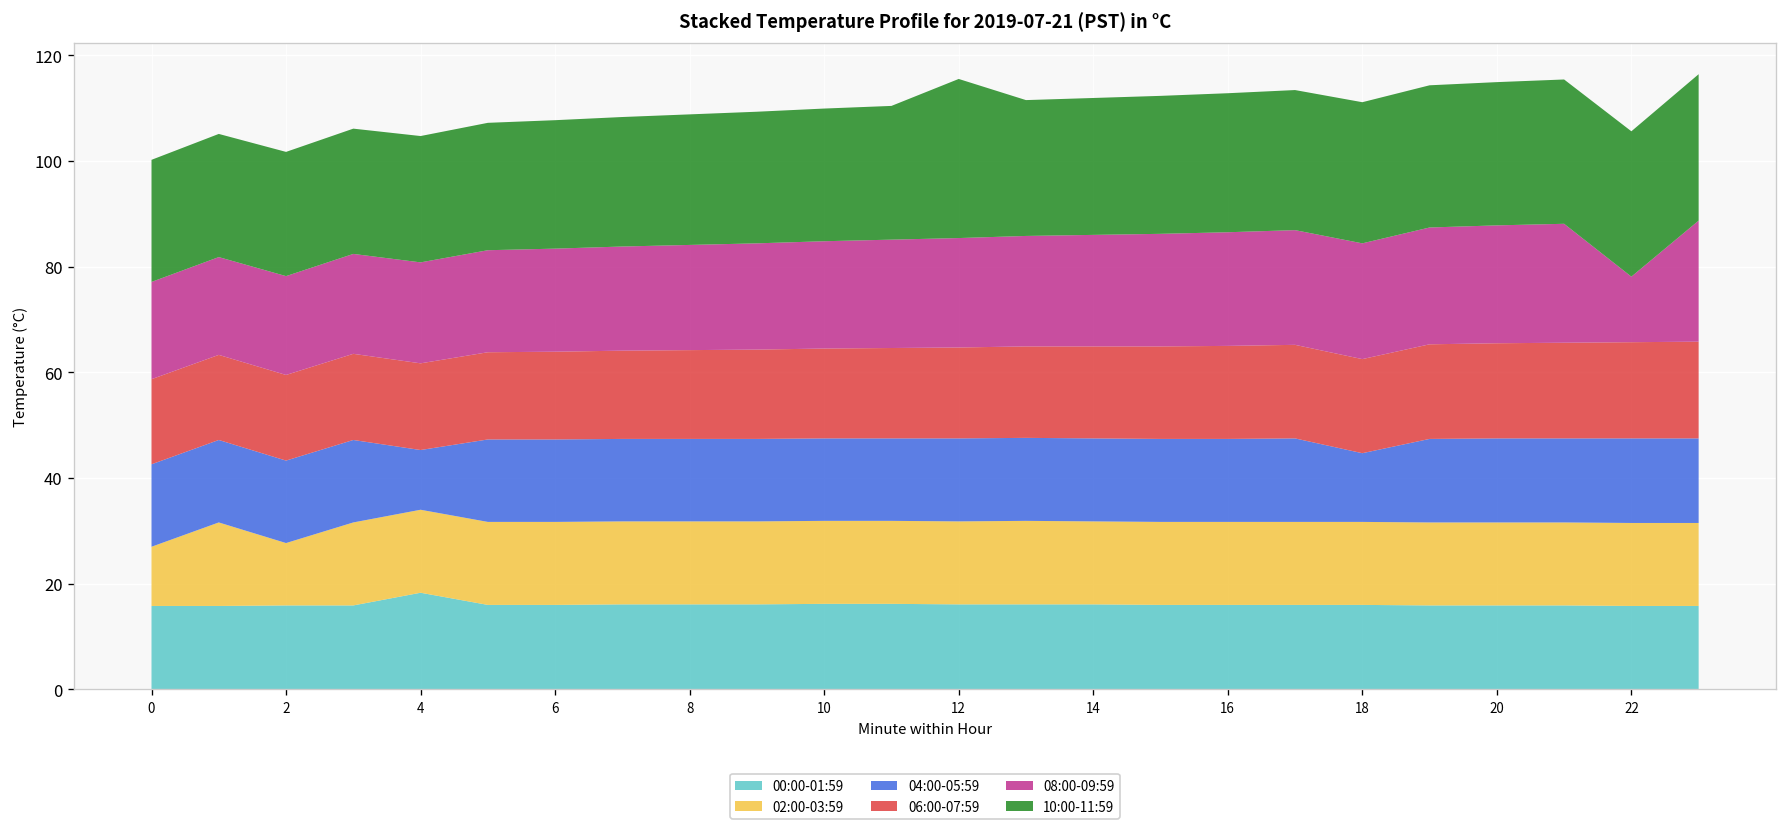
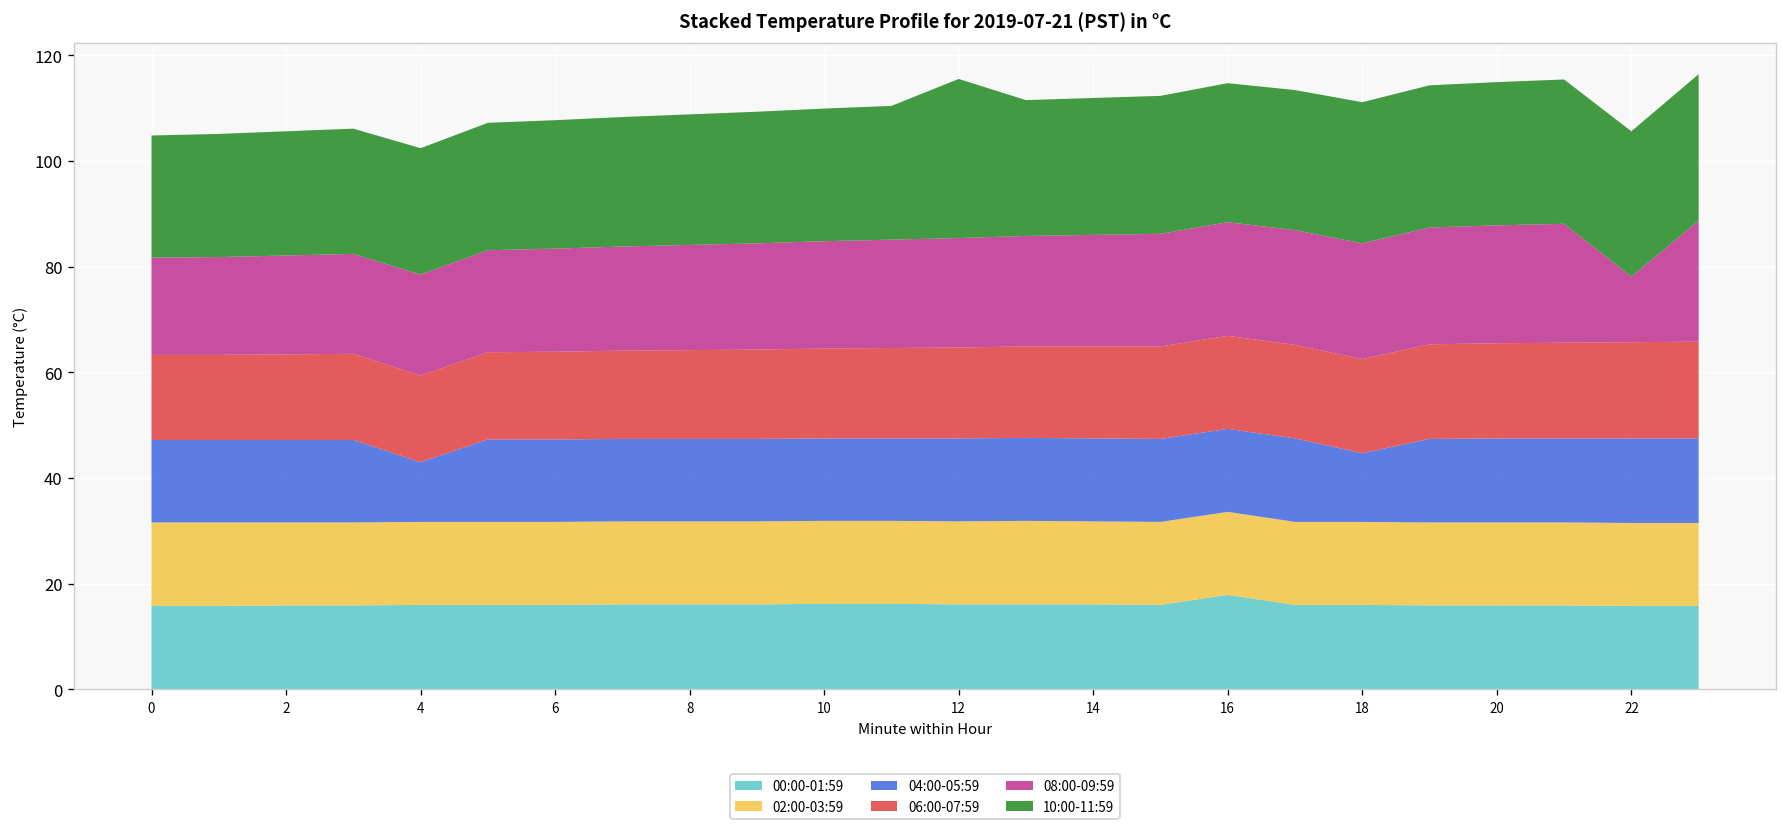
  {
    "00:00-01:59": {
      "0": 16,
      "2": 16,
-     "4": 18,
+     "4": 16,
      "6": 16,
      "8": 16,
      "10": 16,
      "12": 16,
      "14": 16,
-     "16": 16,
+     "16": 18,
      "18": 16,
      "20": 16,
      "22": 16
    },
    "02:00-03:59": {
-     "0": 11,
-     "2": 12,
+     "0": 16,
+     "2": 16,
      "4": 16,
      "6": 16,
      "8": 16,
      "10": 16,
      "12": 16,
      "14": 16,
      "16": 16,
      "18": 16,
      "20": 16,
      "22": 16
    },
    "04:00-05:59": {
      "0": 16,
      "2": 16,
      "4": 11,
      "6": 16,
      "8": 16,
      "10": 16,
      "12": 16,
      "14": 16,
      "16": 16,
      "18": 13,
      "20": 16,
      "22": 16
    },
    "06:00-07:59": {
      "0": 16,
      "2": 16,
      "4": 16,
      "6": 17,
      "8": 17,
      "10": 17,
      "12": 17,
      "14": 17,
      "16": 18,
      "18": 18,
      "20": 18,
      "22": 18
    },
    "08:00-09:59": {
      "0": 18,
      "2": 19,
      "4": 19,
      "6": 20,
      "8": 20,
      "10": 20,
      "12": 21,
      "14": 21,
      "16": 22,
      "18": 22,
      "20": 22,
      "22": 12
    },
    "10:00-11:59": {
      "0": 23,
      "2": 24,
      "4": 24,
      "6": 24,
      "8": 25,
      "10": 25,
      "12": 30,
      "14": 26,
      "16": 26,
      "18": 27,
      "20": 27,
      "22": 28
    }
  }
